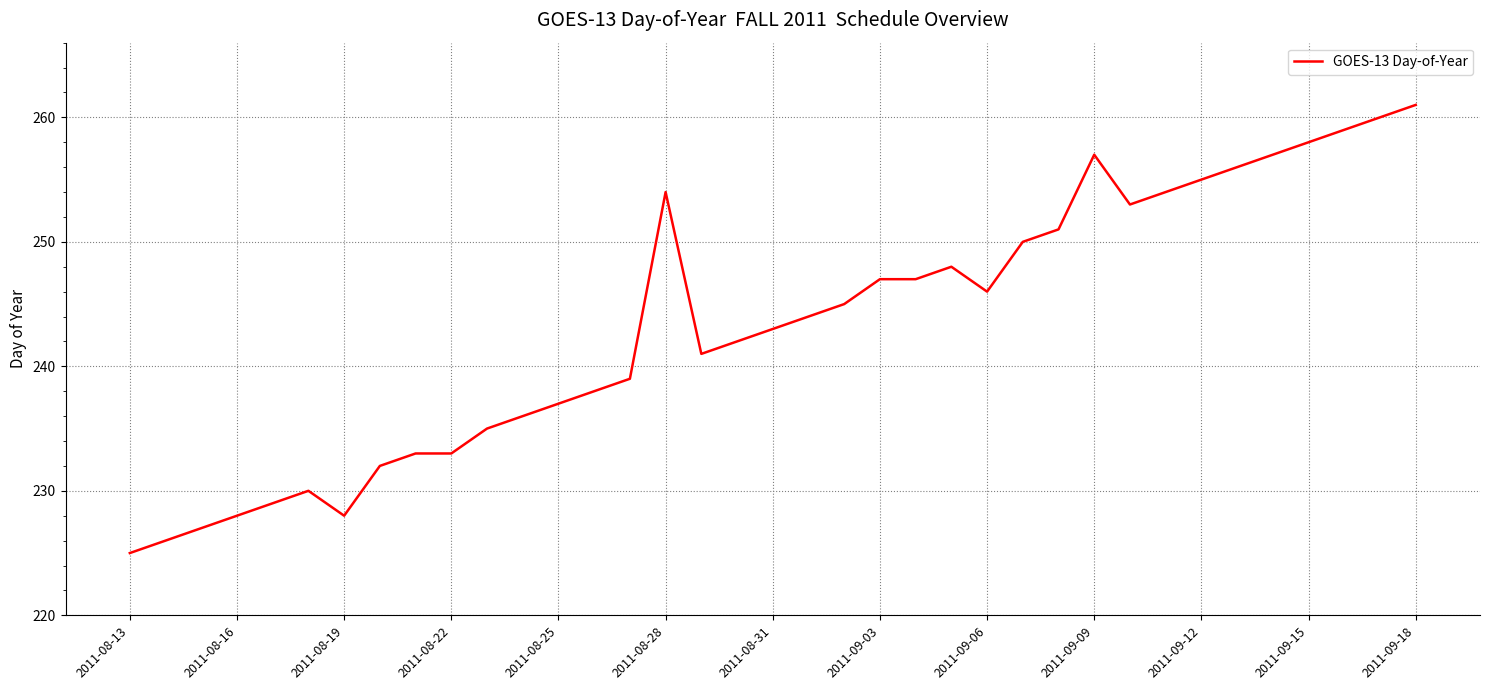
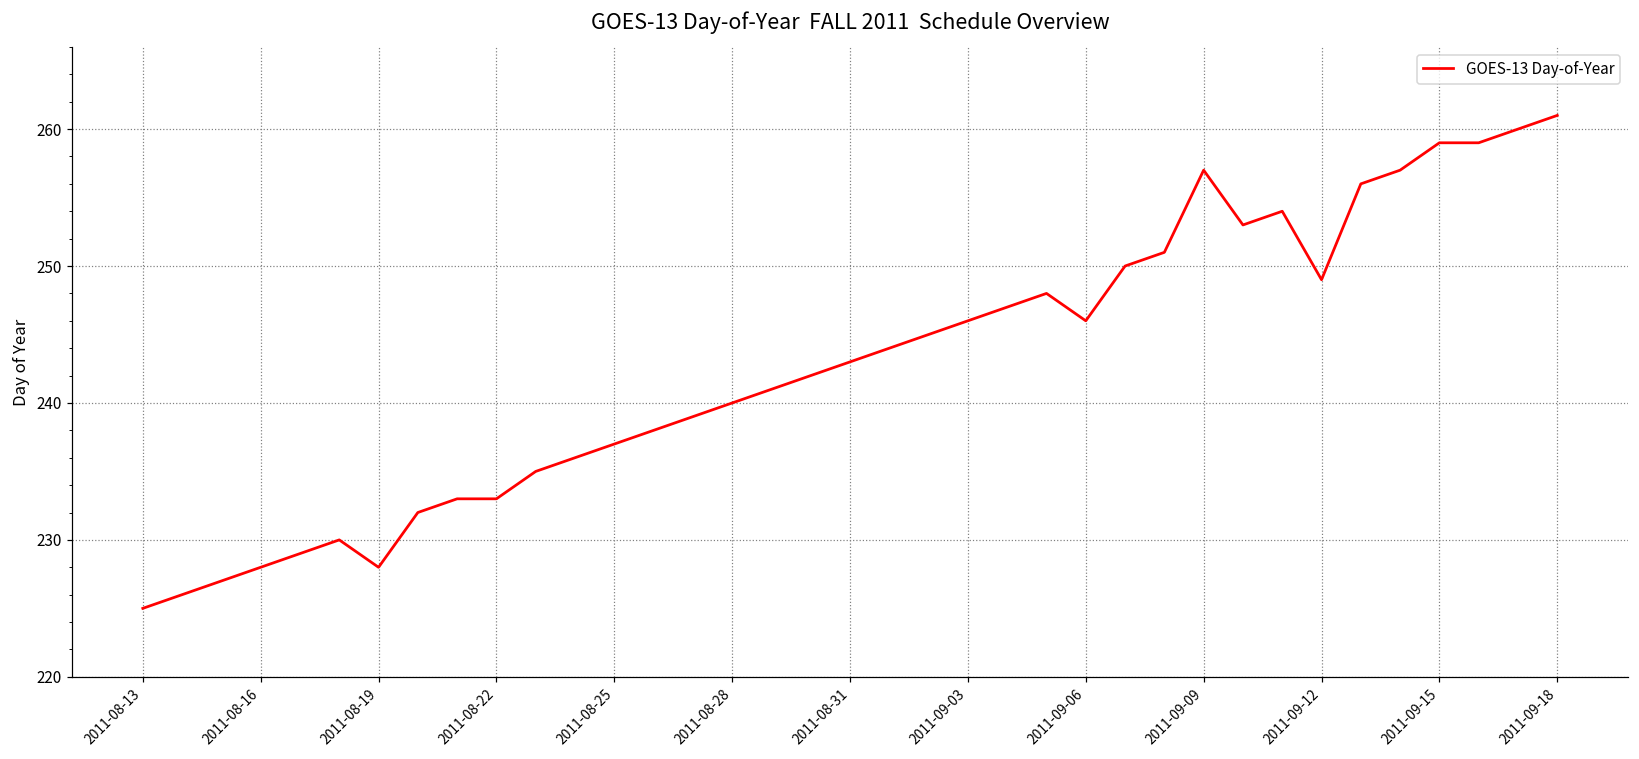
  {
    "2011-08-13": 225,
    "2011-08-16": 228,
    "2011-08-19": 228,
    "2011-08-22": 233,
    "2011-08-25": 237,
-   "2011-08-28": 254,
+   "2011-08-28": 240,
    "2011-08-31": 243,
-   "2011-09-03": 247,
+   "2011-09-03": 246,
    "2011-09-06": 246,
    "2011-09-09": 257,
-   "2011-09-12": 255,
-   "2011-09-15": 258,
+   "2011-09-12": 249,
+   "2011-09-15": 259,
    "2011-09-18": 261
  }
